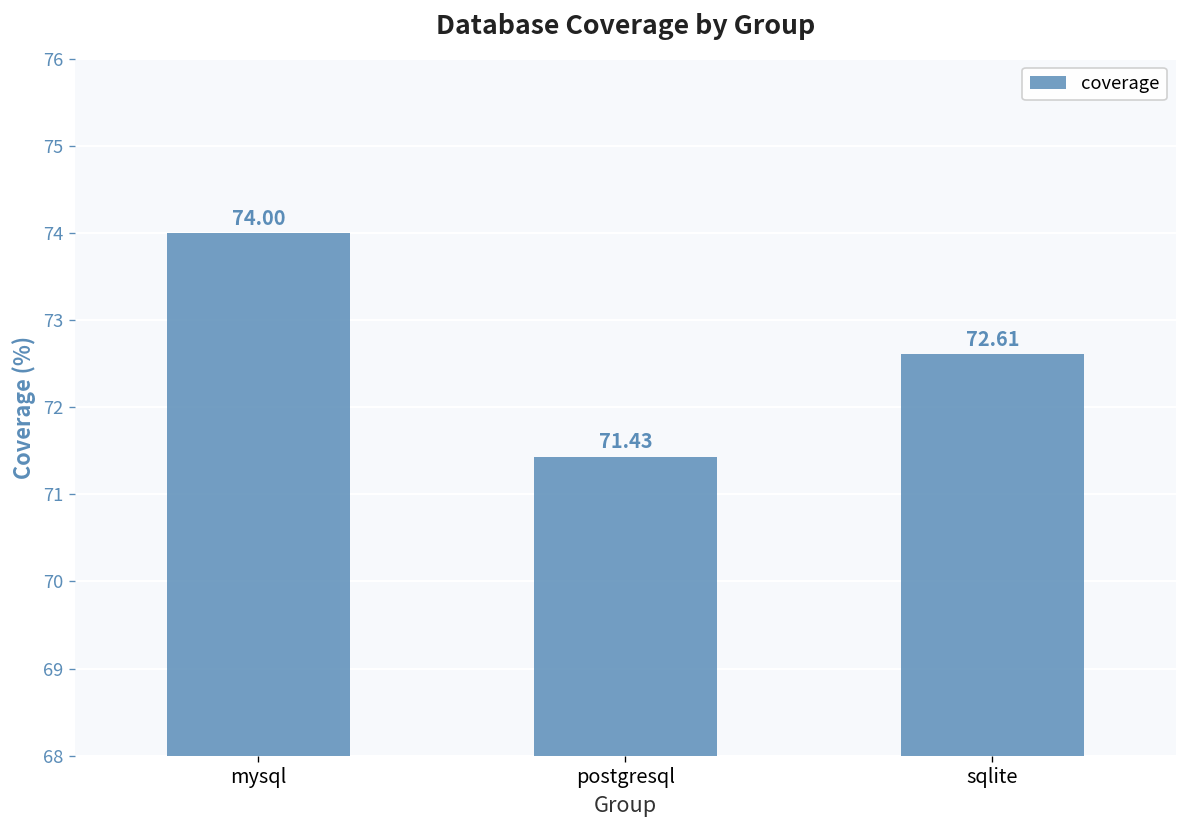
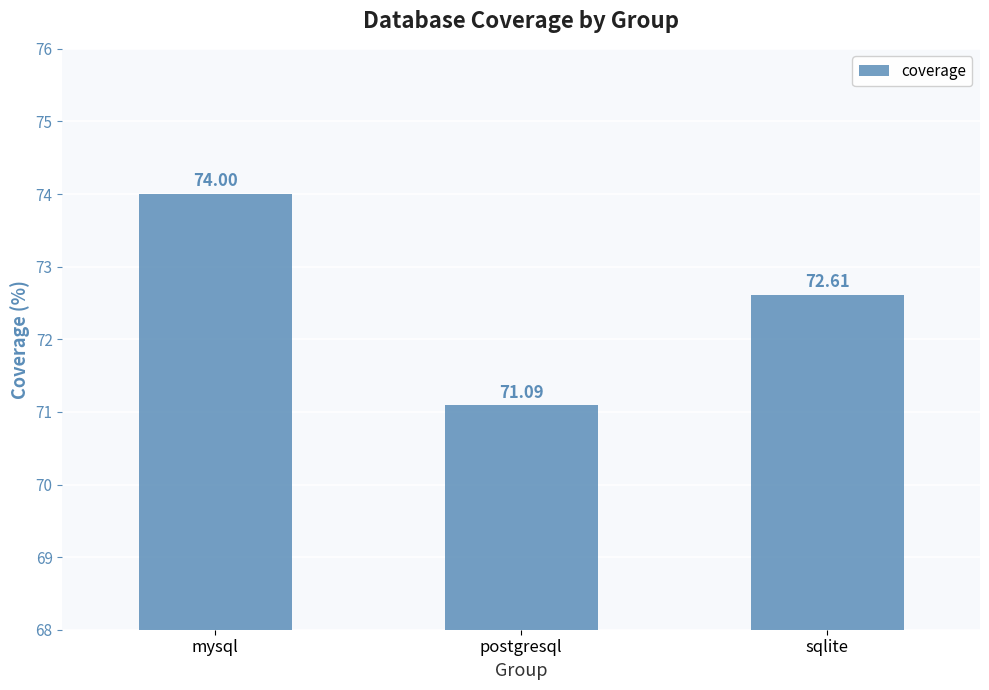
  {
    "mysql": 74.00,
-   "postgresql": 71.43,
+   "postgresql": 71.09,
    "sqlite": 72.61
  }
